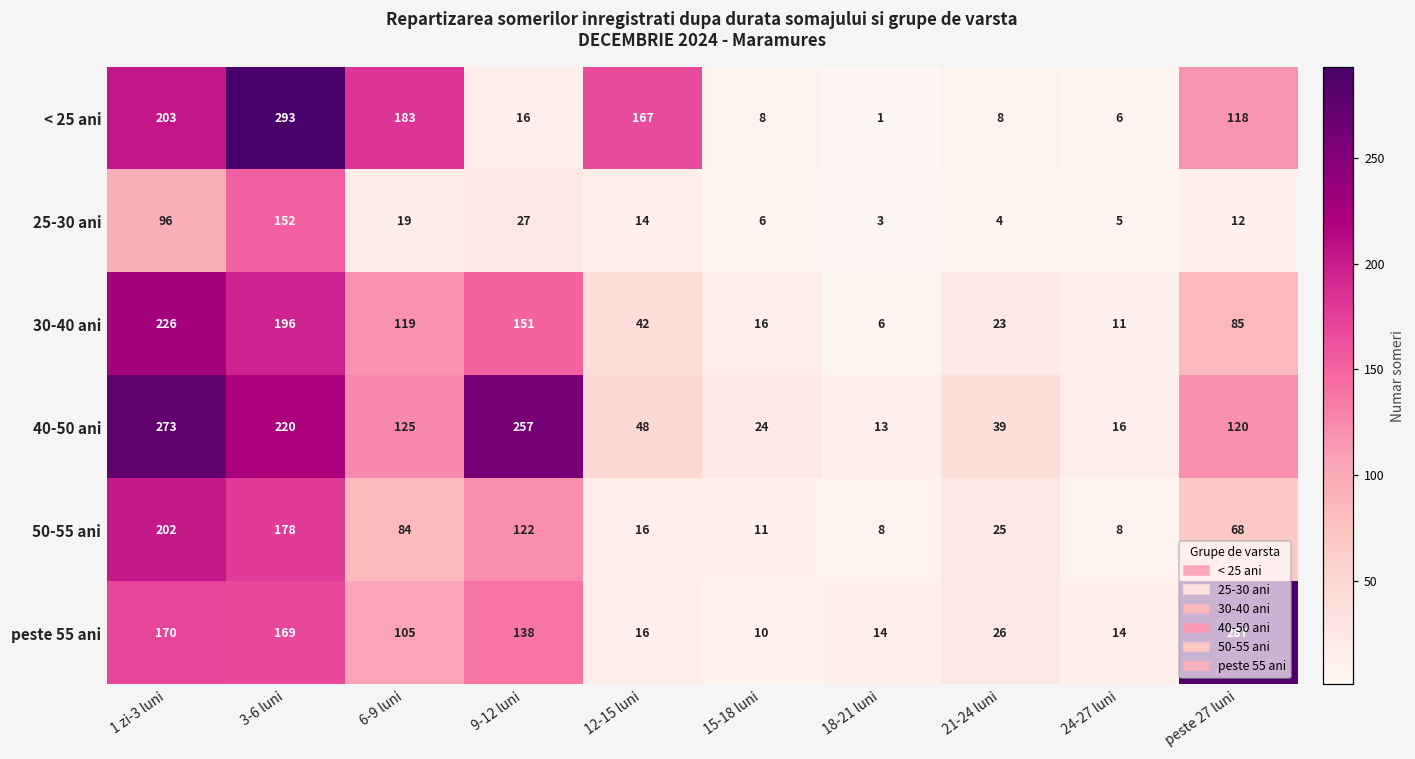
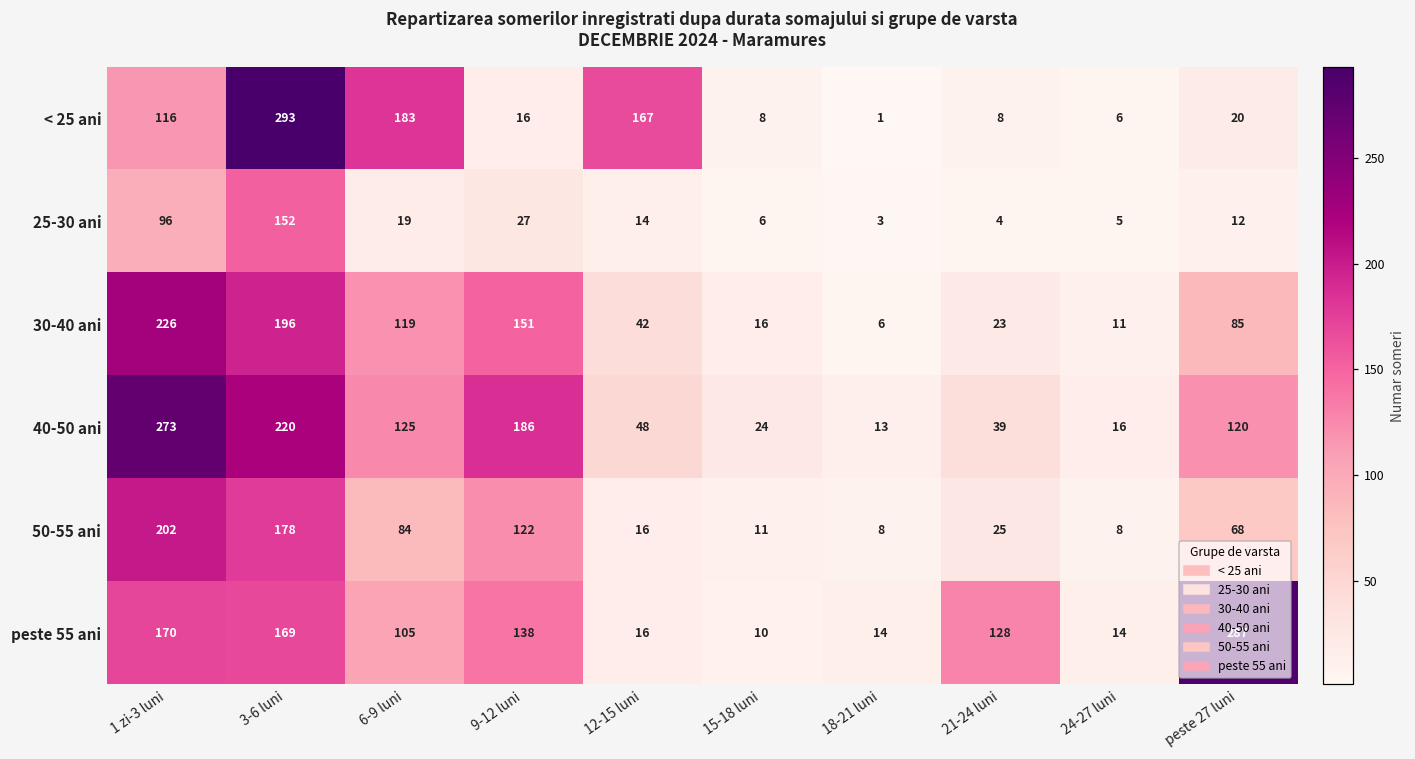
  {
    "< 25 ani": {
-     "1 zi-3 luni": 203,
+     "1 zi-3 luni": 116,
      "3-6 luni": 293,
      "6-9 luni": 183,
      "9-12 luni": 16,
      "12-15 luni": 167,
      "15-18 luni": 8,
      "18-21 luni": 1,
      "21-24 luni": 8,
      "24-27 luni": 6,
-     "peste 27 luni": 118
+     "peste 27 luni": 20
    },
    "25-30 ani": {
      "1 zi-3 luni": 96,
      "3-6 luni": 152,
      "6-9 luni": 19,
      "9-12 luni": 27,
      "12-15 luni": 14,
      "15-18 luni": 6,
      "18-21 luni": 3,
      "21-24 luni": 4,
      "24-27 luni": 5,
      "peste 27 luni": 12
    },
    "30-40 ani": {
      "1 zi-3 luni": 226,
      "3-6 luni": 196,
      "6-9 luni": 119,
      "9-12 luni": 151,
      "12-15 luni": 42,
      "15-18 luni": 16,
      "18-21 luni": 6,
      "21-24 luni": 23,
      "24-27 luni": 11,
      "peste 27 luni": 85
    },
    "40-50 ani": {
      "1 zi-3 luni": 273,
      "3-6 luni": 220,
      "6-9 luni": 125,
-     "9-12 luni": 257,
+     "9-12 luni": 186,
      "12-15 luni": 48,
      "15-18 luni": 24,
      "18-21 luni": 13,
      "21-24 luni": 39,
      "24-27 luni": 16,
      "peste 27 luni": 120
    },
    "50-55 ani": {
      "1 zi-3 luni": 202,
      "3-6 luni": 178,
      "6-9 luni": 84,
      "9-12 luni": 122,
      "12-15 luni": 16,
      "15-18 luni": 11,
      "18-21 luni": 8,
      "21-24 luni": 25,
      "24-27 luni": 8,
      "peste 27 luni": 68
    },
    "peste 55 ani": {
      "1 zi-3 luni": 170,
      "3-6 luni": 169,
      "6-9 luni": 105,
      "9-12 luni": 138,
      "12-15 luni": 16,
      "15-18 luni": 10,
      "18-21 luni": 14,
-     "21-24 luni": 26,
+     "21-24 luni": 128,
      "24-27 luni": 14
    }
  }
